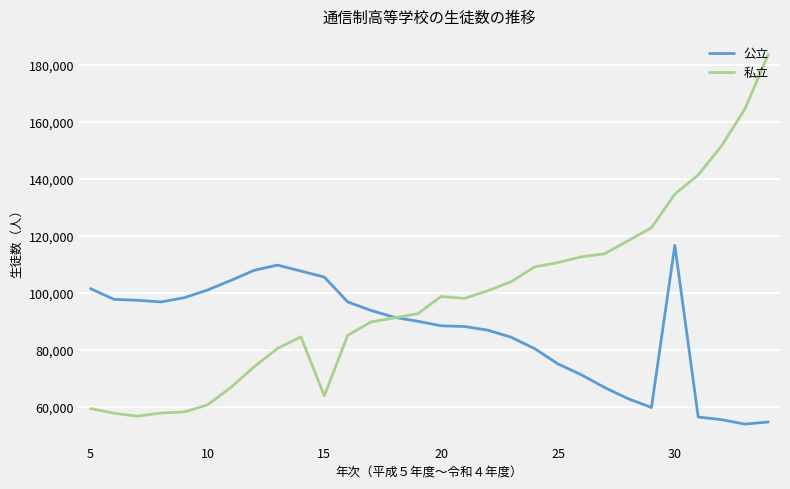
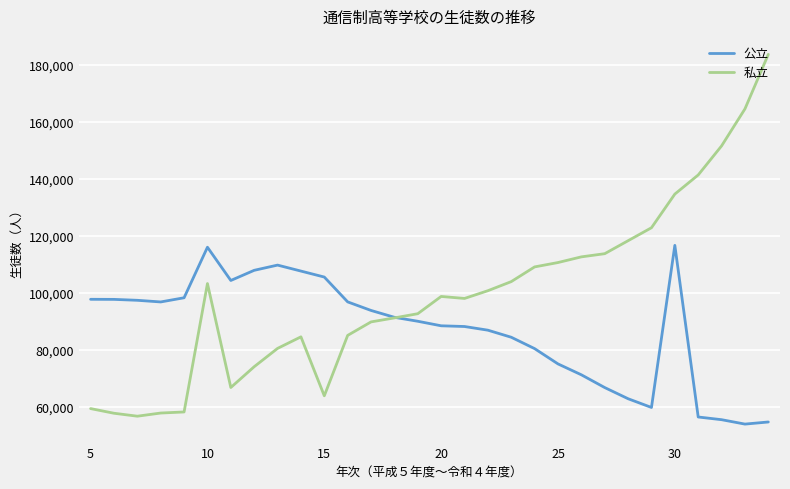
  {
    "公立": {
-     "5": "101,000",
-     "10": "101,000",
+     "5": "98,000",
+     "10": "116,000",
      "15": "105,000",
      "20": "88,000",
      "25": "75,000",
      "30": "117,000"
    },
    "私立": {
      "5": "59,000",
-     "10": "61,000",
+     "10": "103,000",
      "15": "64,000",
      "20": "99,000",
      "25": "111,000",
      "30": "135,000"
    }
  }
